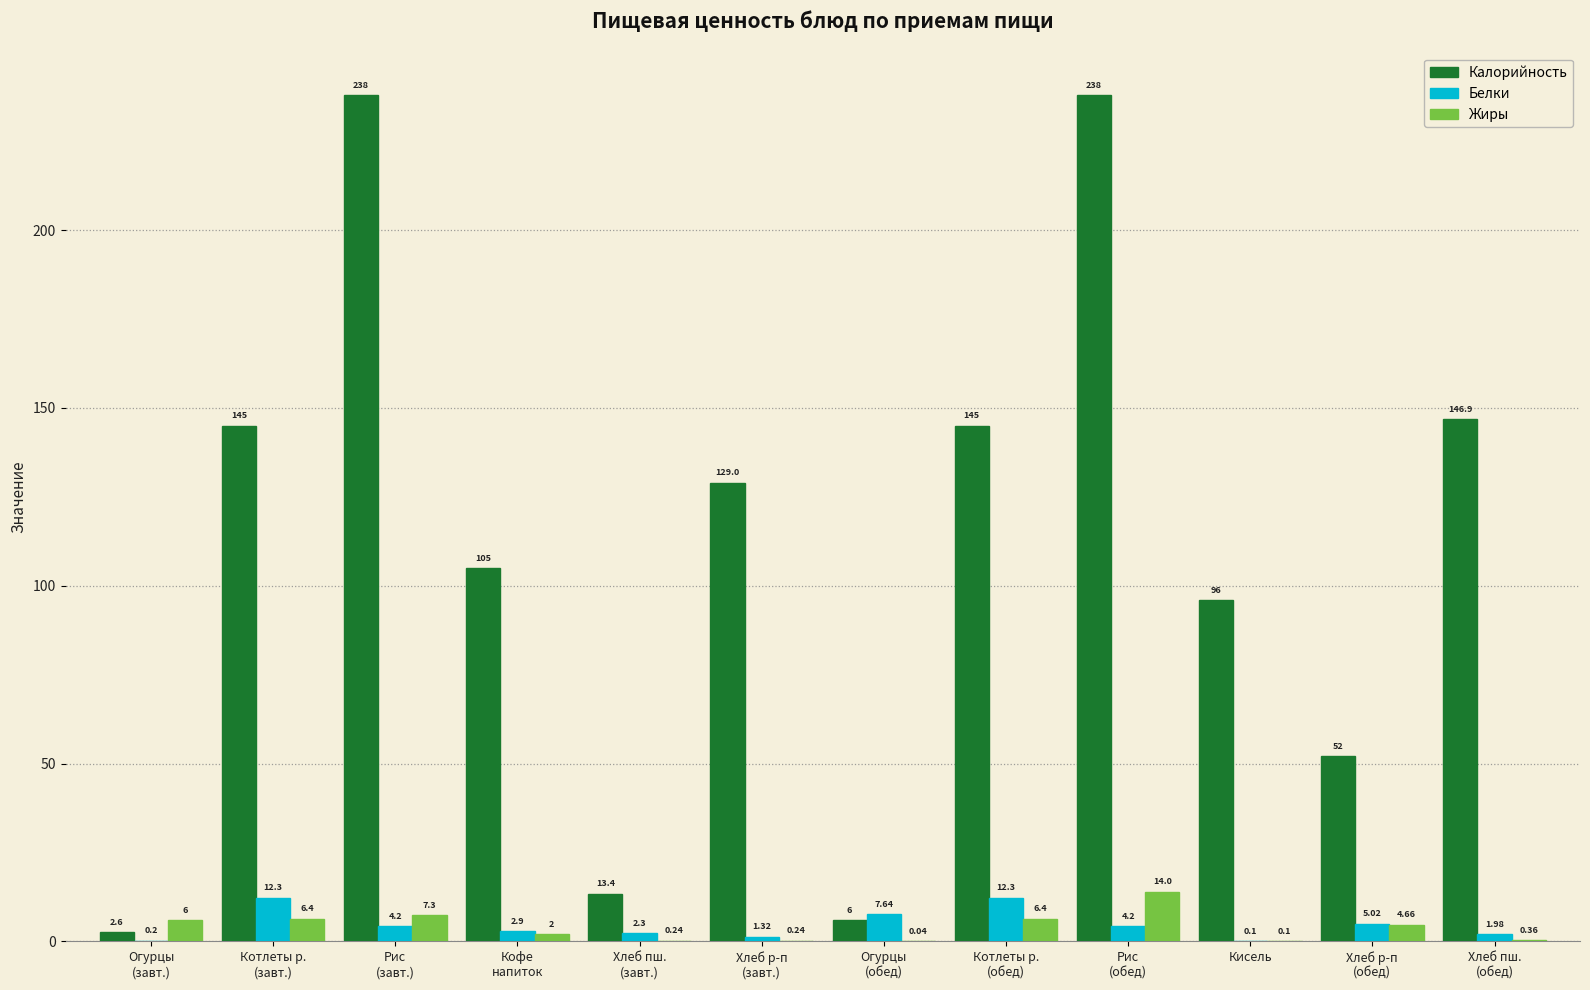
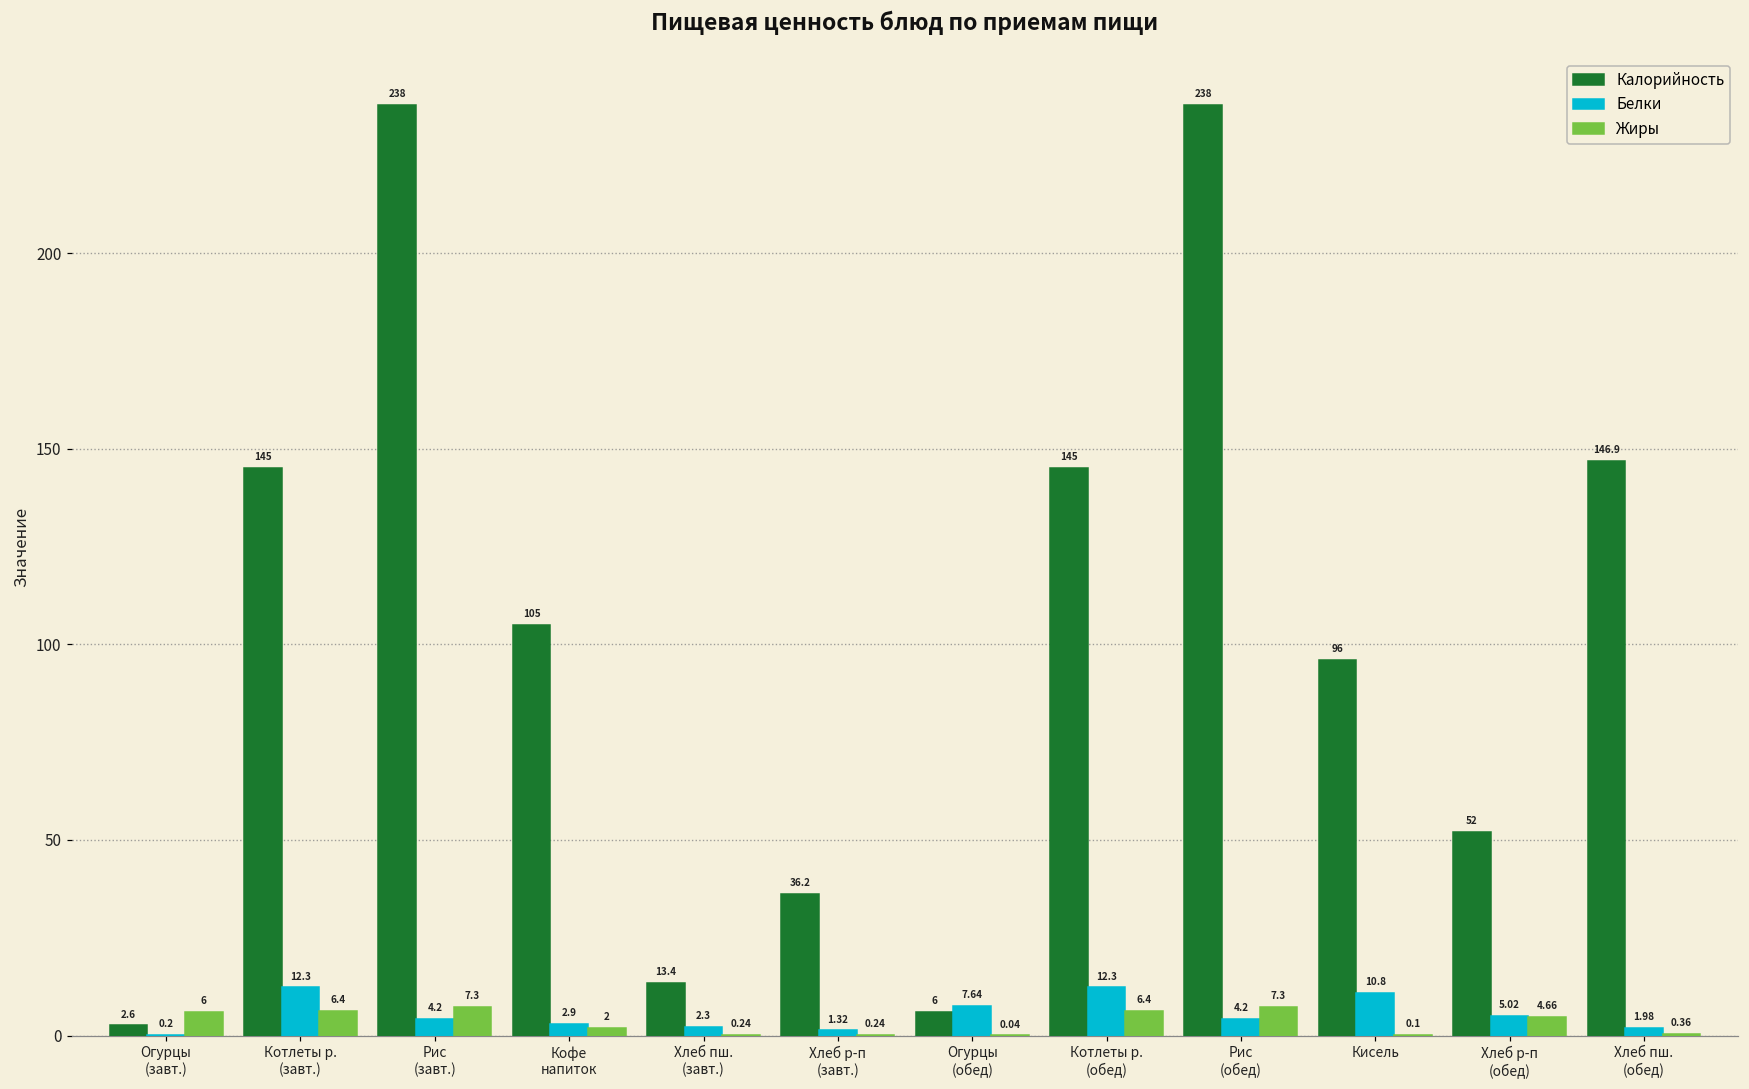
  {
    "Калорийность": {
      "Огурцы (завт.)": 2.6,
      "Котлеты р. (завт.)": 145,
      "Рис (завт.)": 238,
      "Кофе напиток": 105,
      "Хлеб пш. (завт.)": 13.4,
-     "Хлеб р-п (завт.)": 129.0,
+     "Хлеб р-п (завт.)": 36.2,
      "Огурцы (обед)": 6,
      "Котлеты р. (обед)": 145,
      "Рис (обед)": 238,
      "Кисель": 96,
      "Хлеб р-п (обед)": 52,
      "Хлеб пш. (обед)": 146.9
    },
    "Белки": {
      "Огурцы (завт.)": 0.2,
      "Котлеты р. (завт.)": 12.3,
      "Рис (завт.)": 4.2,
      "Кофе напиток": 2.9,
      "Хлеб пш. (завт.)": 2.3,
      "Хлеб р-п (завт.)": 1.32,
      "Огурцы (обед)": 7.64,
      "Котлеты р. (обед)": 12.3,
      "Рис (обед)": 4.2,
-     "Кисель": 0.1,
+     "Кисель": 10.8,
      "Хлеб р-п (обед)": 5.02,
      "Хлеб пш. (обед)": 1.98
    },
    "Жиры": {
      "Огурцы (завт.)": 6,
      "Котлеты р. (завт.)": 6.4,
      "Рис (завт.)": 7.3,
      "Кофе напиток": 2,
      "Хлеб пш. (завт.)": 0.24,
      "Хлеб р-п (завт.)": 0.24,
      "Огурцы (обед)": 0.04,
      "Котлеты р. (обед)": 6.4,
-     "Рис (обед)": 14.0,
+     "Рис (обед)": 7.3,
      "Кисель": 0.1,
      "Хлеб р-п (обед)": 4.66,
      "Хлеб пш. (обед)": 0.36
    }
  }
